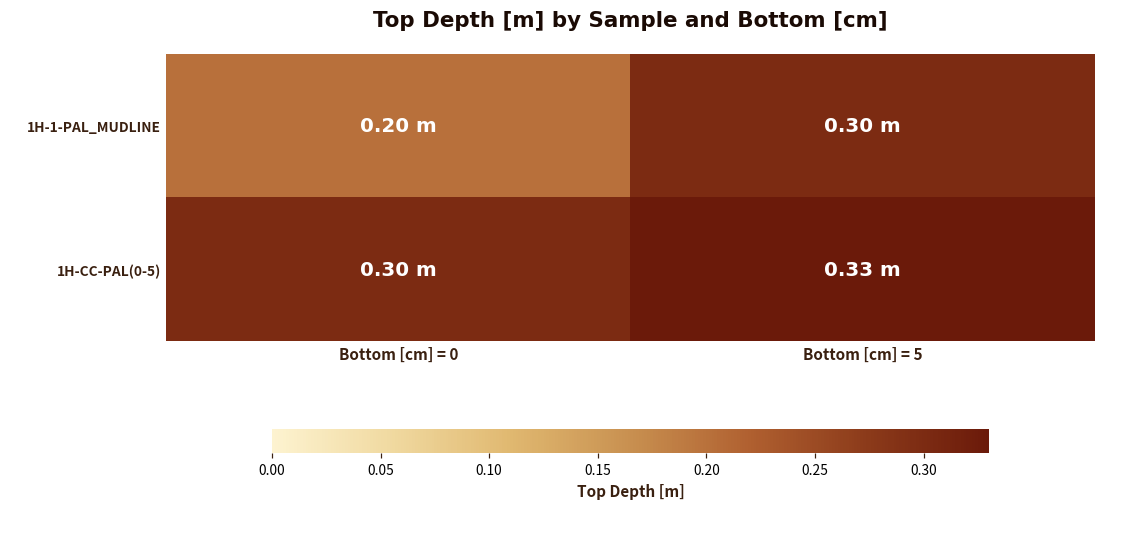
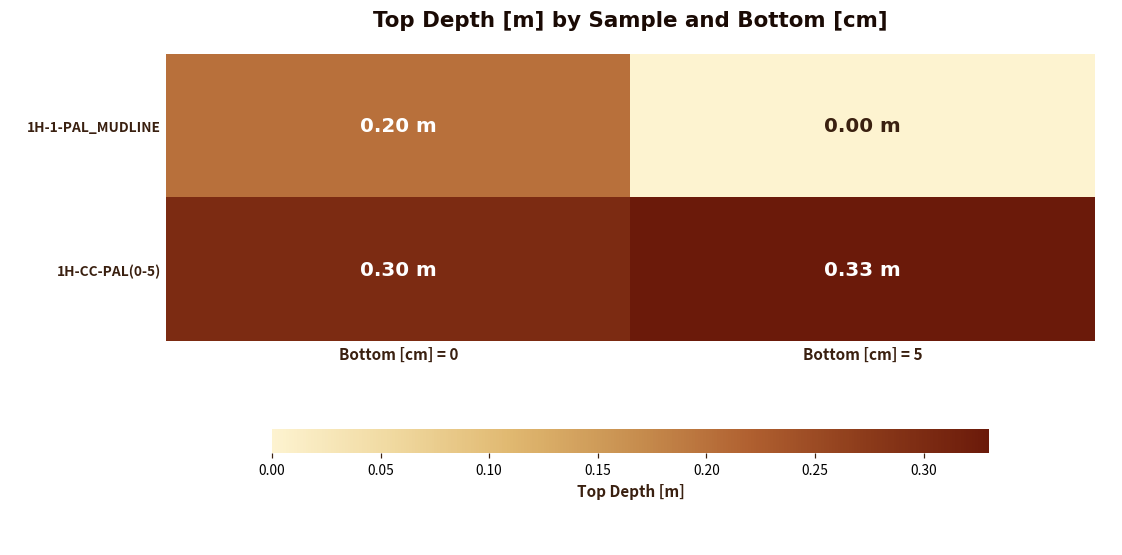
  {
    "1H-1-PAL_MUDLINE": {
      "Bottom [cm] = 0": 0.20,
-     "Bottom [cm] = 5": 0.30
+     "Bottom [cm] = 5": 0.00
    },
    "1H-CC-PAL(0-5)": {
      "Bottom [cm] = 0": 0.30,
      "Bottom [cm] = 5": 0.33
    }
  }
